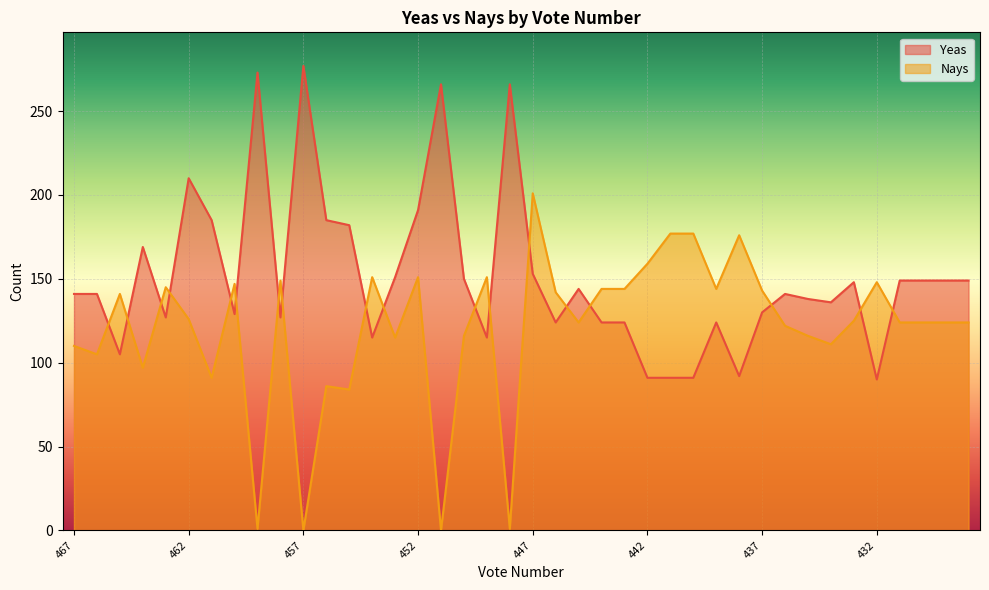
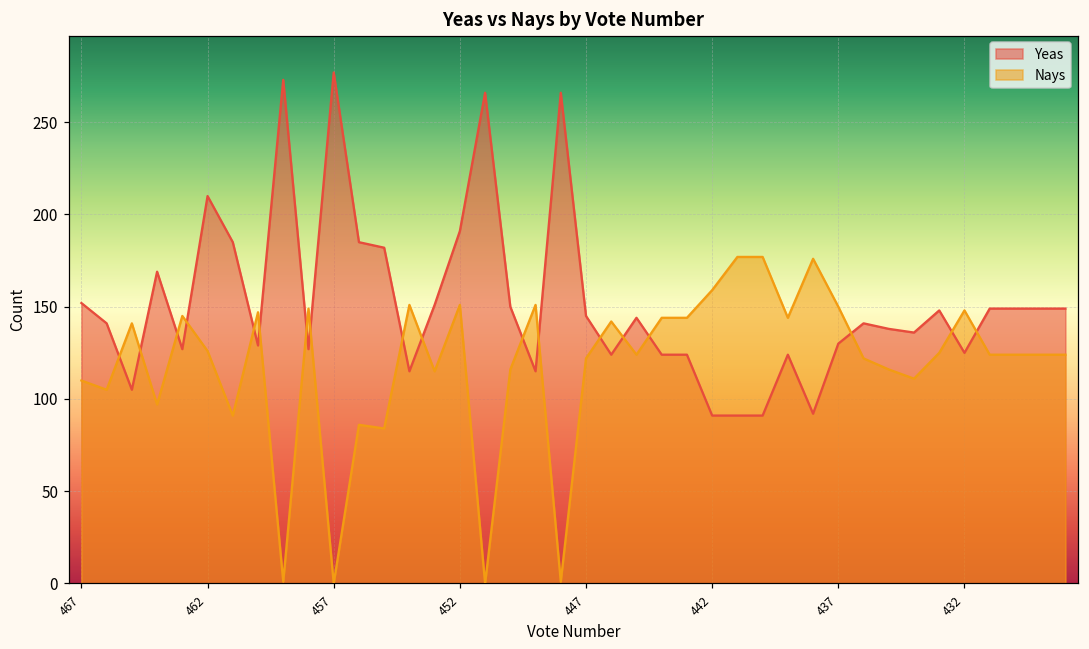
  {
    "Yeas": {
-     "467": 141,
+     "467": 152,
      "462": 210,
      "457": 277,
      "452": 191,
-     "447": 153,
+     "447": 145,
      "442": 91,
      "437": 130,
-     "432": 90
+     "432": 125
    },
    "Nays": {
      "467": 110,
      "462": 126,
      "457": 0,
      "452": 151,
-     "447": 201,
+     "447": 122,
      "442": 159,
-     "437": 143,
+     "437": 150,
      "432": 148
    }
  }
